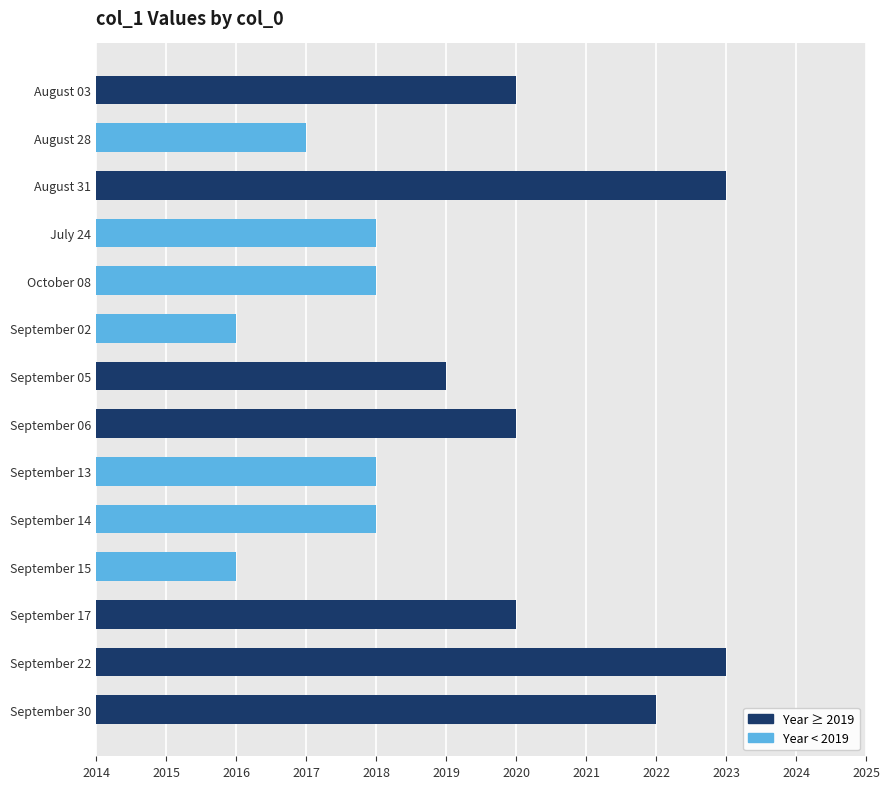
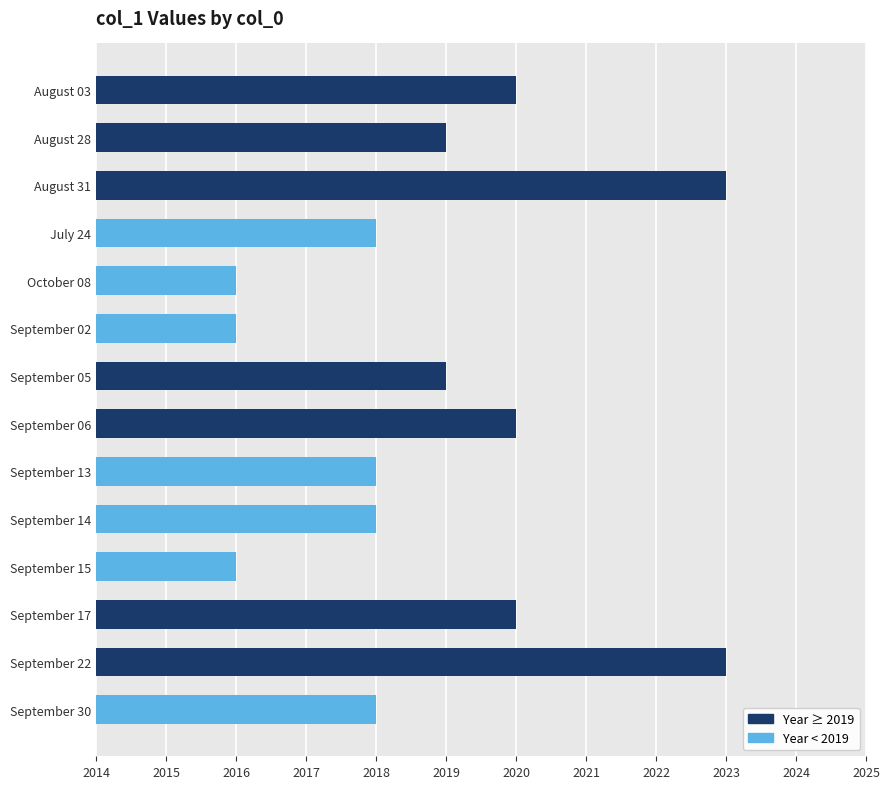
  {
    "August 03": 2020,
-   "August 28": 2017,
+   "August 28": 2019,
    "August 31": 2023,
    "July 24": 2018,
-   "October 08": 2018,
+   "October 08": 2016,
    "September 02": 2016,
    "September 05": 2019,
    "September 06": 2020,
    "September 13": 2018,
    "September 14": 2018,
    "September 15": 2016,
    "September 17": 2020,
    "September 22": 2023,
-   "September 30": 2022
+   "September 30": 2018
  }
